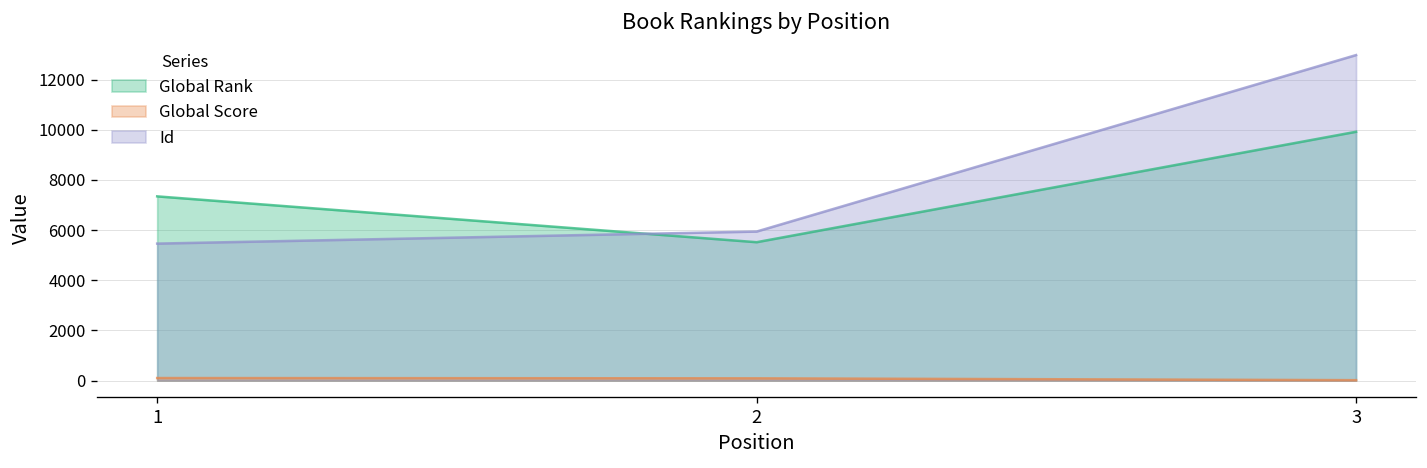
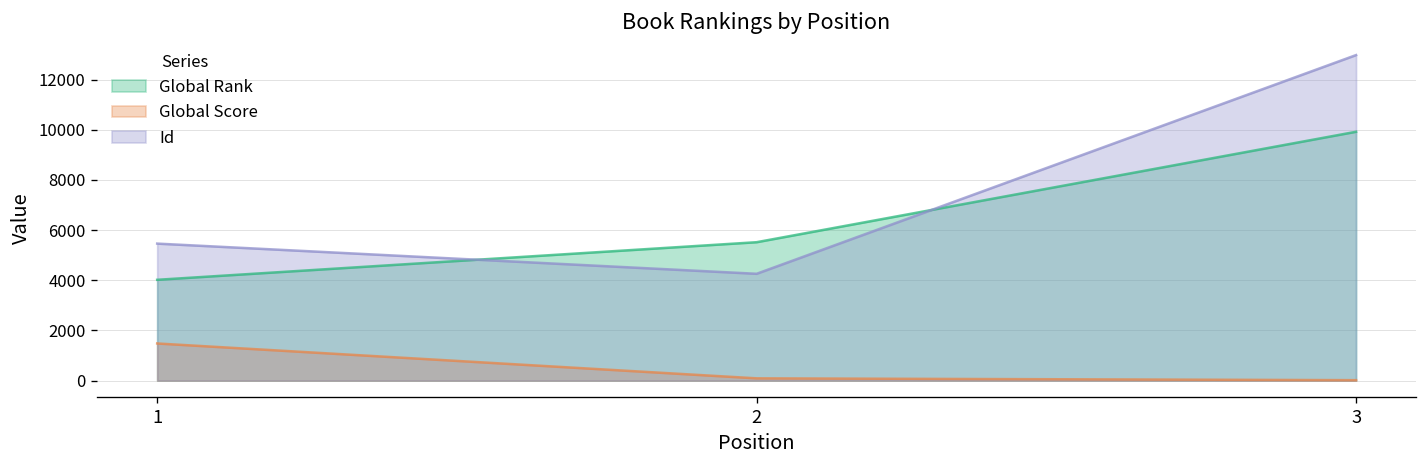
  {
    "Global Rank": {
-     "1": 7300,
+     "1": 4000,
      "2": 5500,
      "3": 9900
    },
    "Global Score": {
-     "1": 100,
+     "1": 1500,
      "2": 100,
      "3": 0
    },
    "Id": {
      "1": 5500,
-     "2": 5900,
+     "2": 4300,
      "3": 13000
    }
  }
